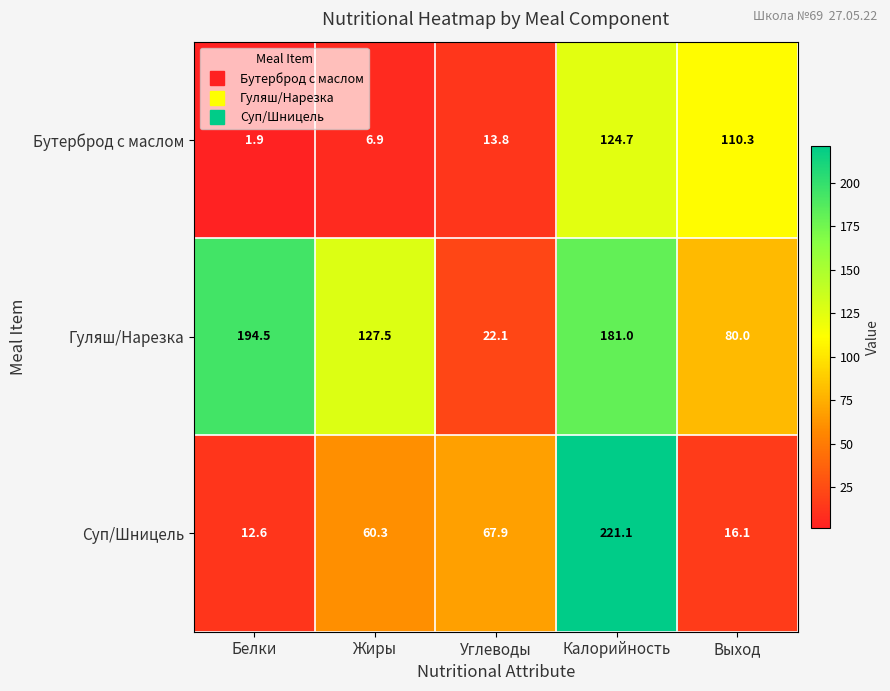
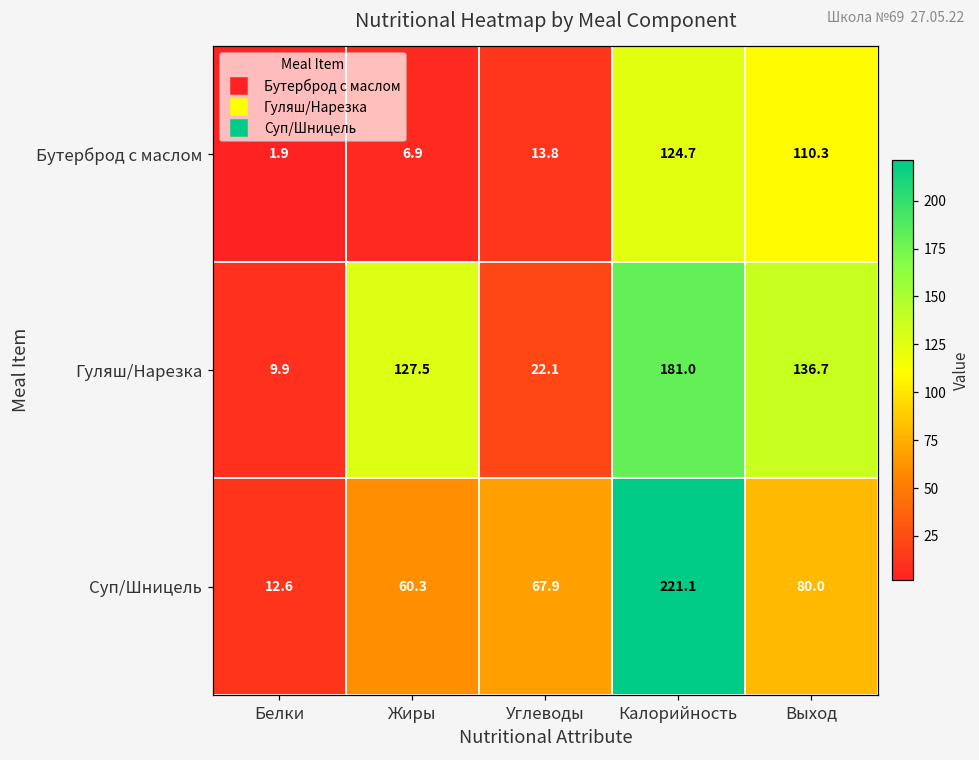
  {
    "Бутерброд с маслом": {
      "Белки": 1.9,
      "Жиры": 6.9,
      "Углеводы": 13.8,
      "Калорийность": 124.7,
      "Выход": 110.3
    },
    "Гуляш/Нарезка": {
-     "Белки": 194.5,
+     "Белки": 9.9,
      "Жиры": 127.5,
      "Углеводы": 22.1,
      "Калорийность": 181.0,
-     "Выход": 80.0
+     "Выход": 136.7
    },
    "Суп/Шницель": {
      "Белки": 12.6,
      "Жиры": 60.3,
      "Углеводы": 67.9,
      "Калорийность": 221.1,
-     "Выход": 16.1
+     "Выход": 80.0
    }
  }
